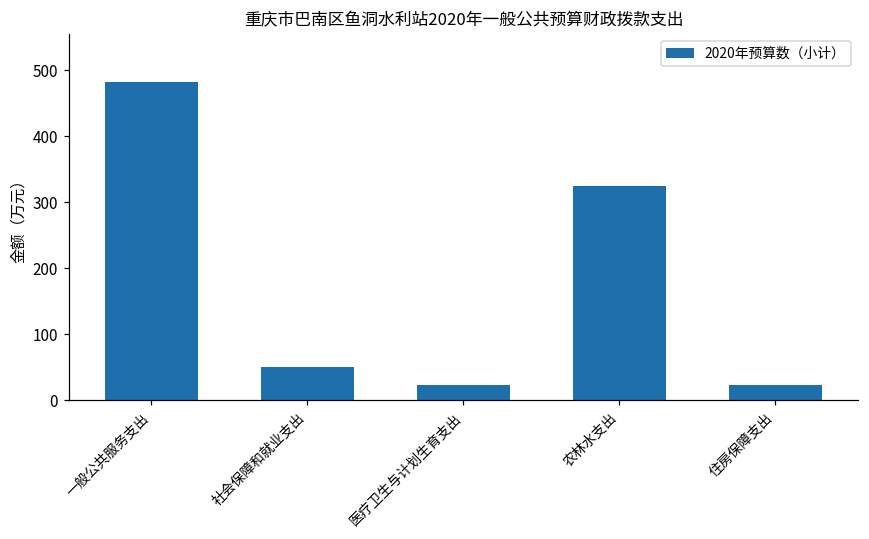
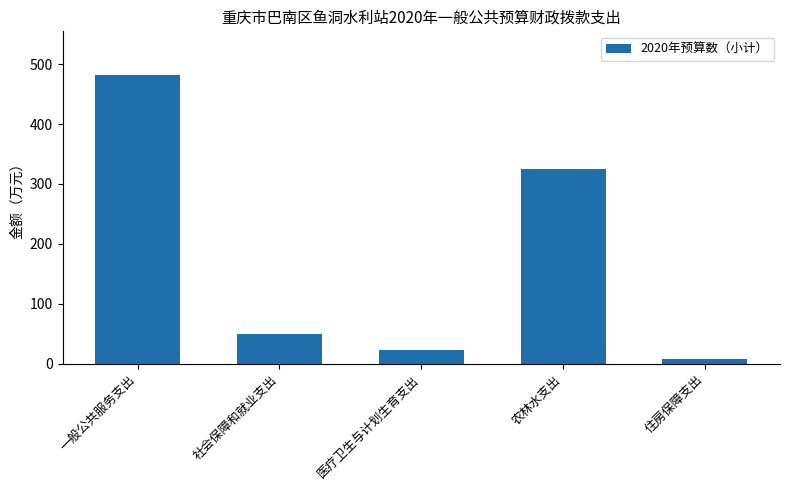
  {
    "一般公共服务支出": 480,
    "社会保障和就业支出": 50,
    "医疗卫生与计划生育支出": 20,
    "农林水支出": 320,
-   "住房保障支出": 20
+   "住房保障支出": 10
  }
